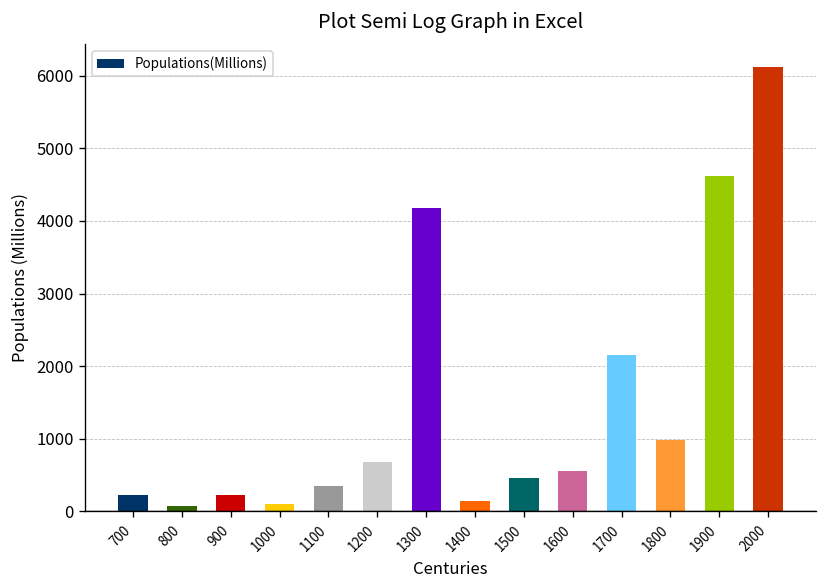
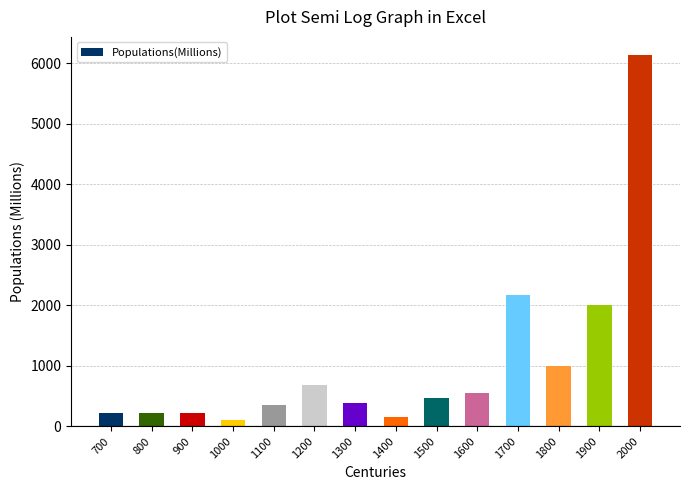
  {
    "700": 200,
-   "800": 100,
+   "800": 200,
    "900": 200,
    "1000": 100,
    "1100": 400,
    "1200": 700,
-   "1300": 4200,
+   "1300": 400,
    "1400": 200,
    "1500": 500,
    "1600": 600,
    "1700": 2200,
    "1800": 1000,
-   "1900": 4600,
+   "1900": 2000,
    "2000": 6100
  }
